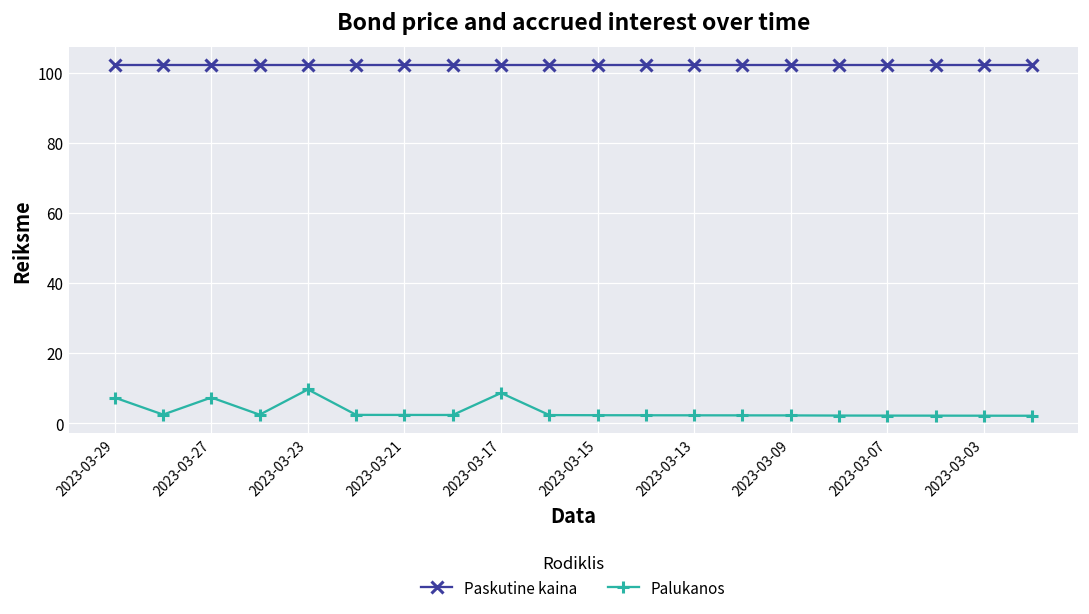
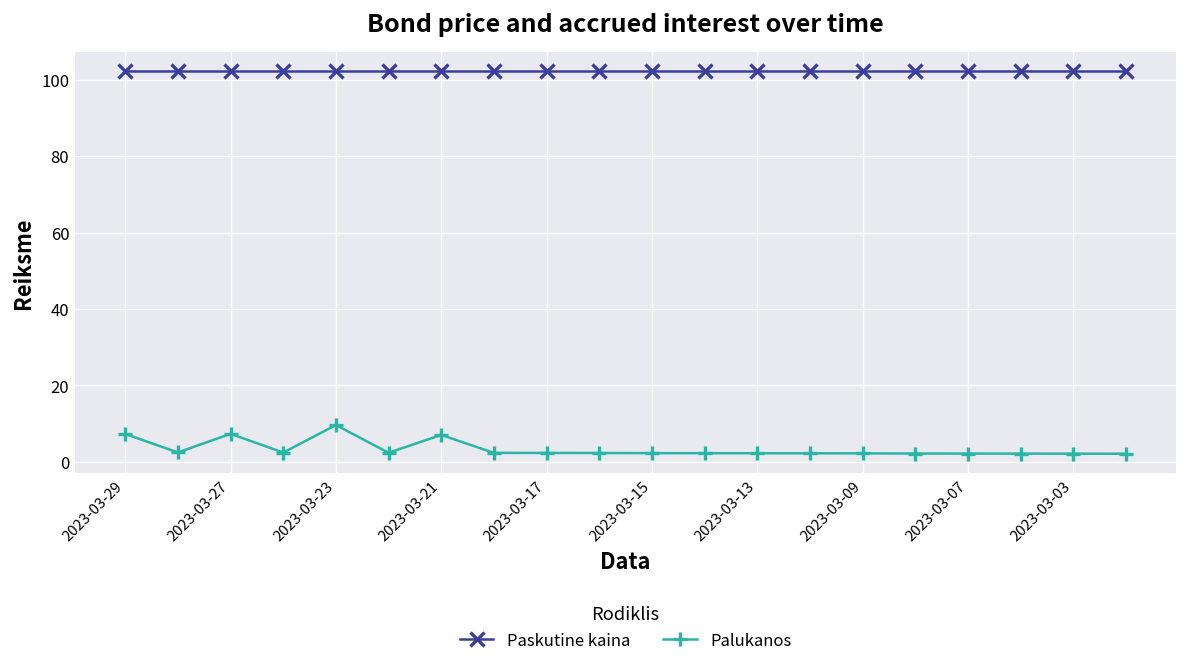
  {
    "Paskutine kaina": {
      "2023-03-29": 102,
      "2023-03-27": 102,
      "2023-03-23": 102,
      "2023-03-21": 102,
      "2023-03-17": 102,
      "2023-03-15": 102,
      "2023-03-13": 102,
      "2023-03-09": 102,
      "2023-03-07": 102,
      "2023-03-03": 102
    },
    "Palukanos": {
      "2023-03-29": 7,
      "2023-03-27": 7,
      "2023-03-23": 10,
-     "2023-03-21": 2,
-     "2023-03-17": 9,
+     "2023-03-21": 7,
+     "2023-03-17": 2,
      "2023-03-15": 2,
      "2023-03-13": 2,
      "2023-03-09": 2,
      "2023-03-07": 2,
      "2023-03-03": 2
    }
  }
